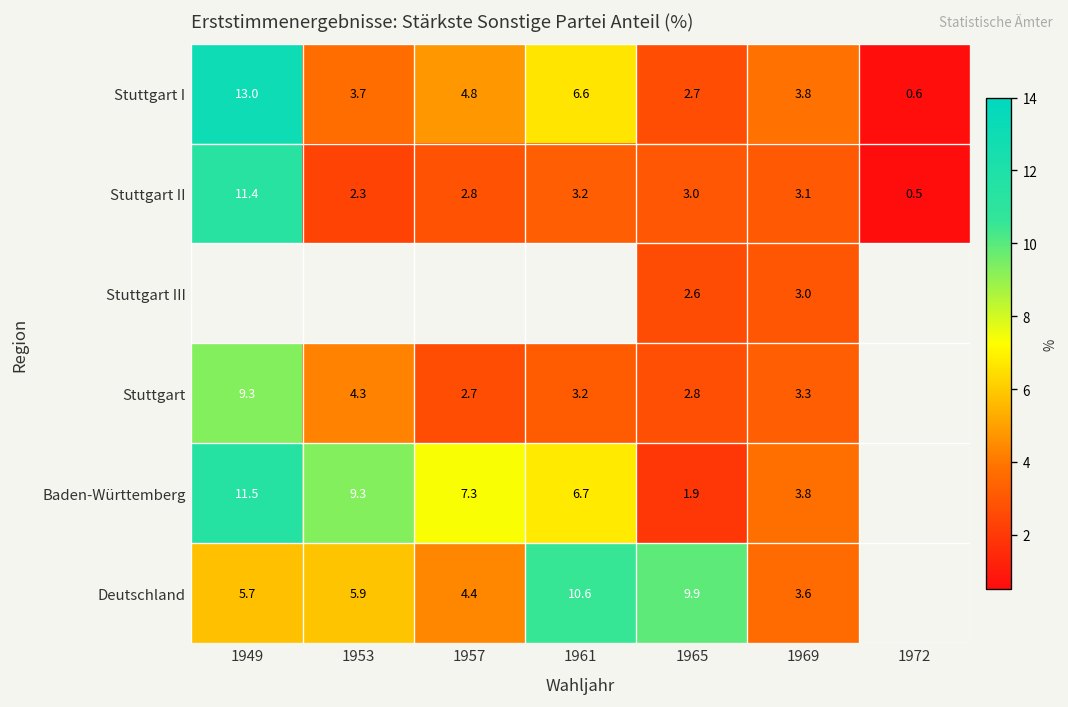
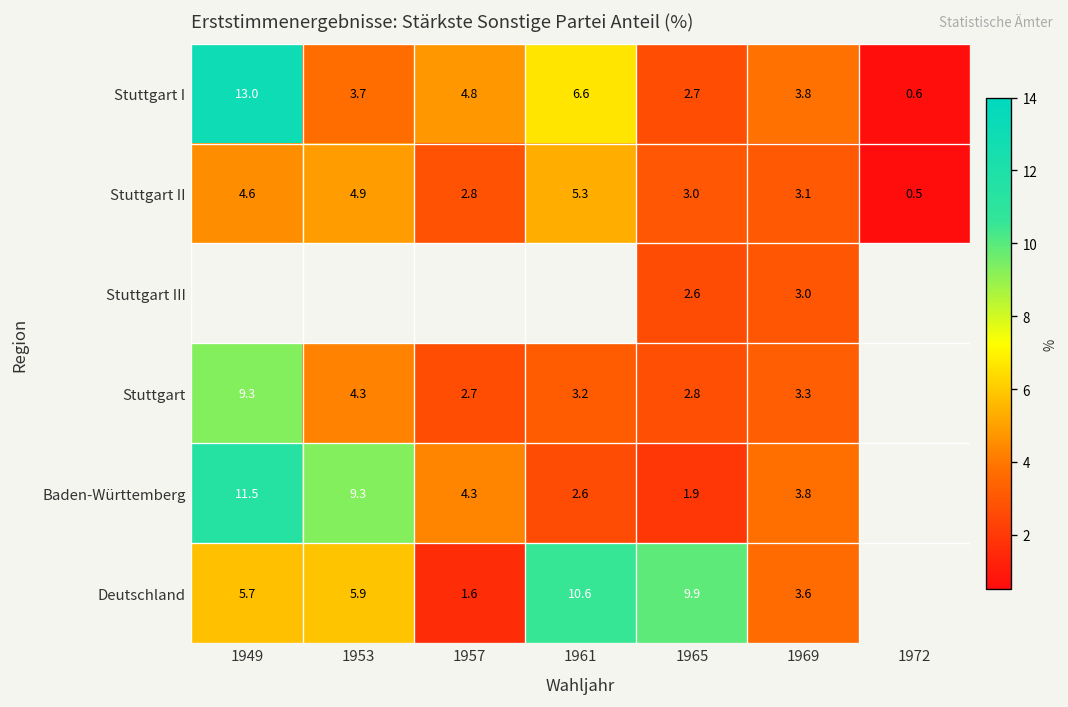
  {
    "Stuttgart I": {
      "1949": 13.0,
      "1953": 3.7,
      "1957": 4.8,
      "1961": 6.6,
      "1965": 2.7,
      "1969": 3.8,
      "1972": 0.6
    },
    "Stuttgart II": {
-     "1949": 11.4,
-     "1953": 2.3,
+     "1949": 4.6,
+     "1953": 4.9,
      "1957": 2.8,
-     "1961": 3.2,
+     "1961": 5.3,
      "1965": 3.0,
      "1969": 3.1,
      "1972": 0.5
    },
    "Stuttgart III": {
      "1965": 2.6,
      "1969": 3.0
    },
    "Stuttgart": {
      "1949": 9.3,
      "1953": 4.3,
      "1957": 2.7,
      "1961": 3.2,
      "1965": 2.8,
      "1969": 3.3
    },
    "Baden-Württemberg": {
      "1949": 11.5,
      "1953": 9.3,
-     "1957": 7.3,
-     "1961": 6.7,
+     "1957": 4.3,
+     "1961": 2.6,
      "1965": 1.9,
      "1969": 3.8
    },
    "Deutschland": {
      "1949": 5.7,
      "1953": 5.9,
-     "1957": 4.4,
+     "1957": 1.6,
      "1961": 10.6,
      "1965": 9.9,
      "1969": 3.6
    }
  }
